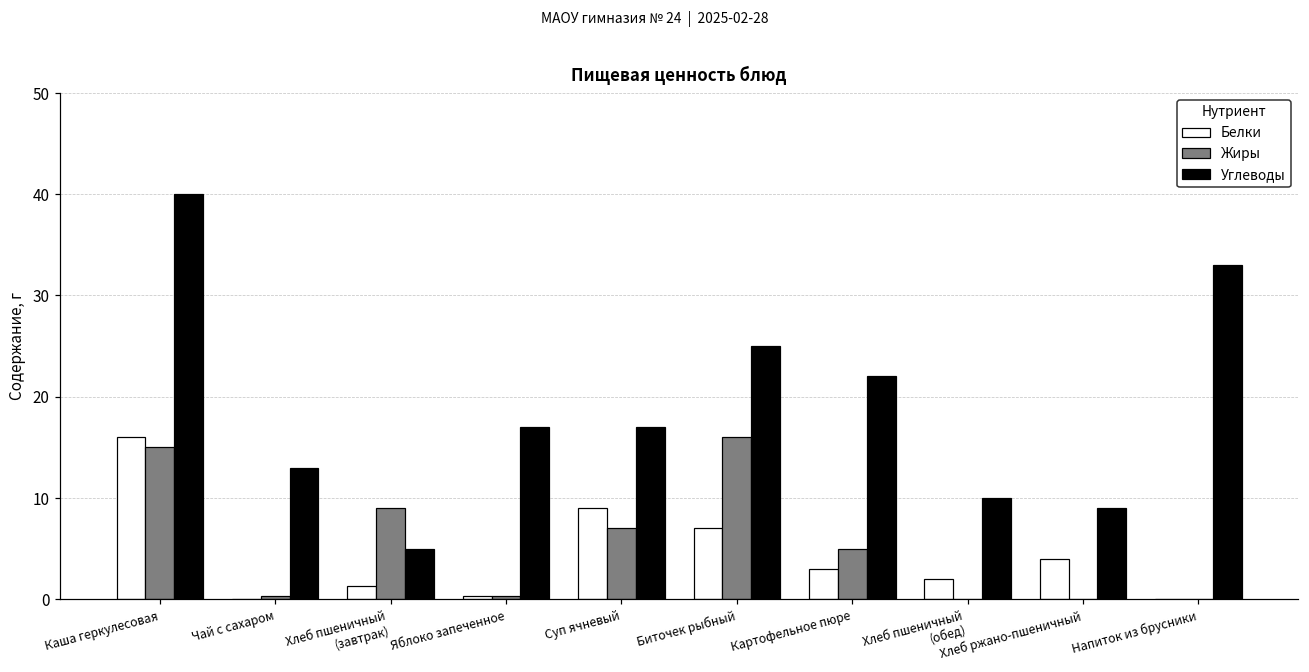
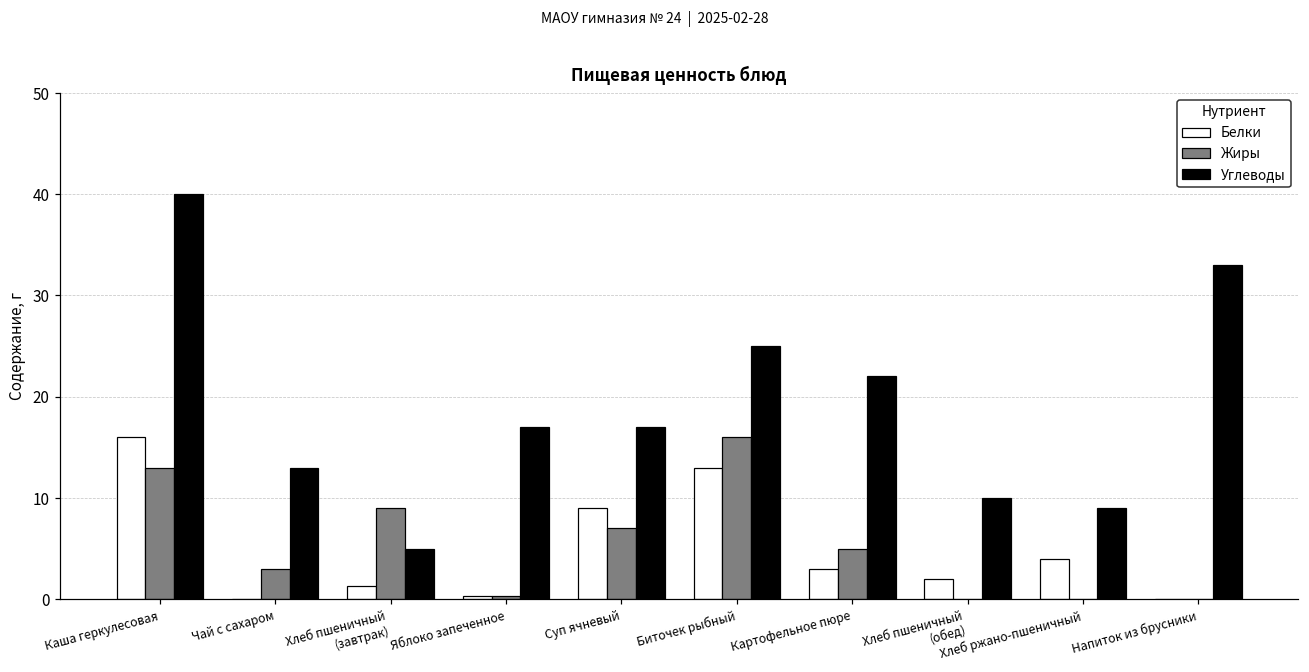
  {
    "Белки": {
      "Каша геркулесовая": 16,
      "Чай с сахаром": 0,
      "Хлеб пшеничный (завтрак)": 1,
      "Яблоко запеченное": 0,
      "Суп ячневый": 9,
-     "Биточек рыбный": 7,
+     "Биточек рыбный": 13,
      "Картофельное пюре": 3,
      "Хлеб пшеничный (обед)": 2,
      "Хлеб ржано-пшеничный": 4,
      "Напиток из брусники": 0
    },
    "Жиры": {
-     "Каша геркулесовая": 15,
-     "Чай с сахаром": 0,
+     "Каша геркулесовая": 13,
+     "Чай с сахаром": 3,
      "Хлеб пшеничный (завтрак)": 9,
      "Яблоко запеченное": 0,
      "Суп ячневый": 7,
      "Биточек рыбный": 16,
      "Картофельное пюре": 5,
      "Хлеб пшеничный (обед)": 0,
      "Хлеб ржано-пшеничный": 0,
      "Напиток из брусники": 0
    },
    "Углеводы": {
      "Каша геркулесовая": 40,
      "Чай с сахаром": 13,
      "Хлеб пшеничный (завтрак)": 5,
      "Яблоко запеченное": 17,
      "Суп ячневый": 17,
      "Биточек рыбный": 25,
      "Картофельное пюре": 22,
      "Хлеб пшеничный (обед)": 10,
      "Хлеб ржано-пшеничный": 9,
      "Напиток из брусники": 33
    }
  }
